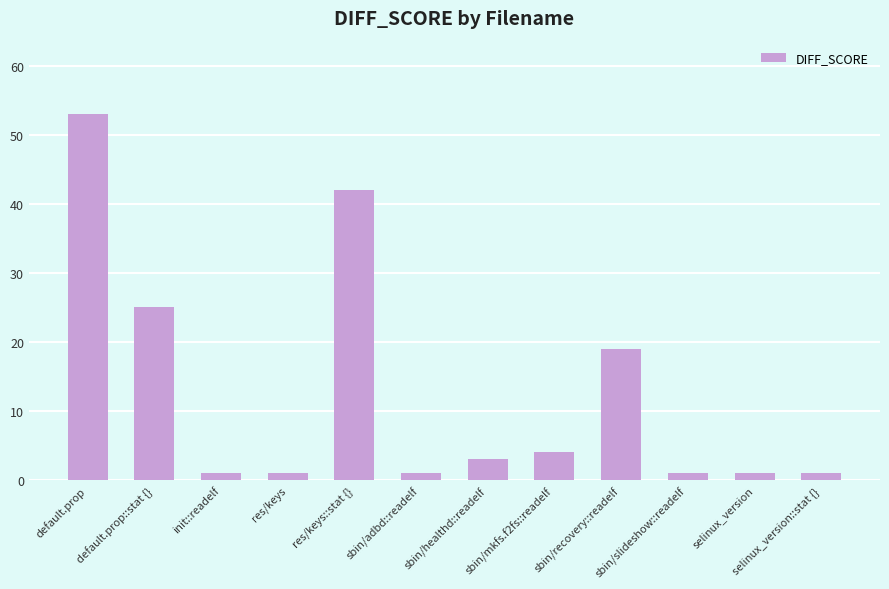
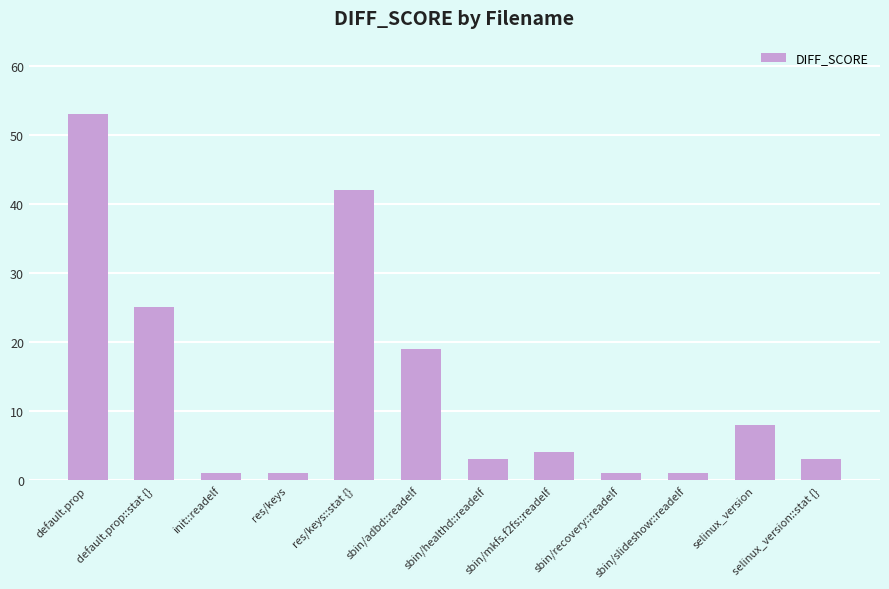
  {
    "default.prop": 53,
    "default.prop::stat {}": 25,
    "init::readelf": 1,
    "res/keys": 1,
    "res/keys::stat {}": 42,
-   "sbin/adbd::readelf": 1,
+   "sbin/adbd::readelf": 19,
    "sbin/healthd::readelf": 3,
    "sbin/mkfs.f2fs::readelf": 4,
-   "sbin/recovery::readelf": 19,
+   "sbin/recovery::readelf": 1,
    "sbin/slideshow::readelf": 1,
-   "selinux_version": 1,
-   "selinux_version::stat {}": 1
+   "selinux_version": 8,
+   "selinux_version::stat {}": 3
  }
